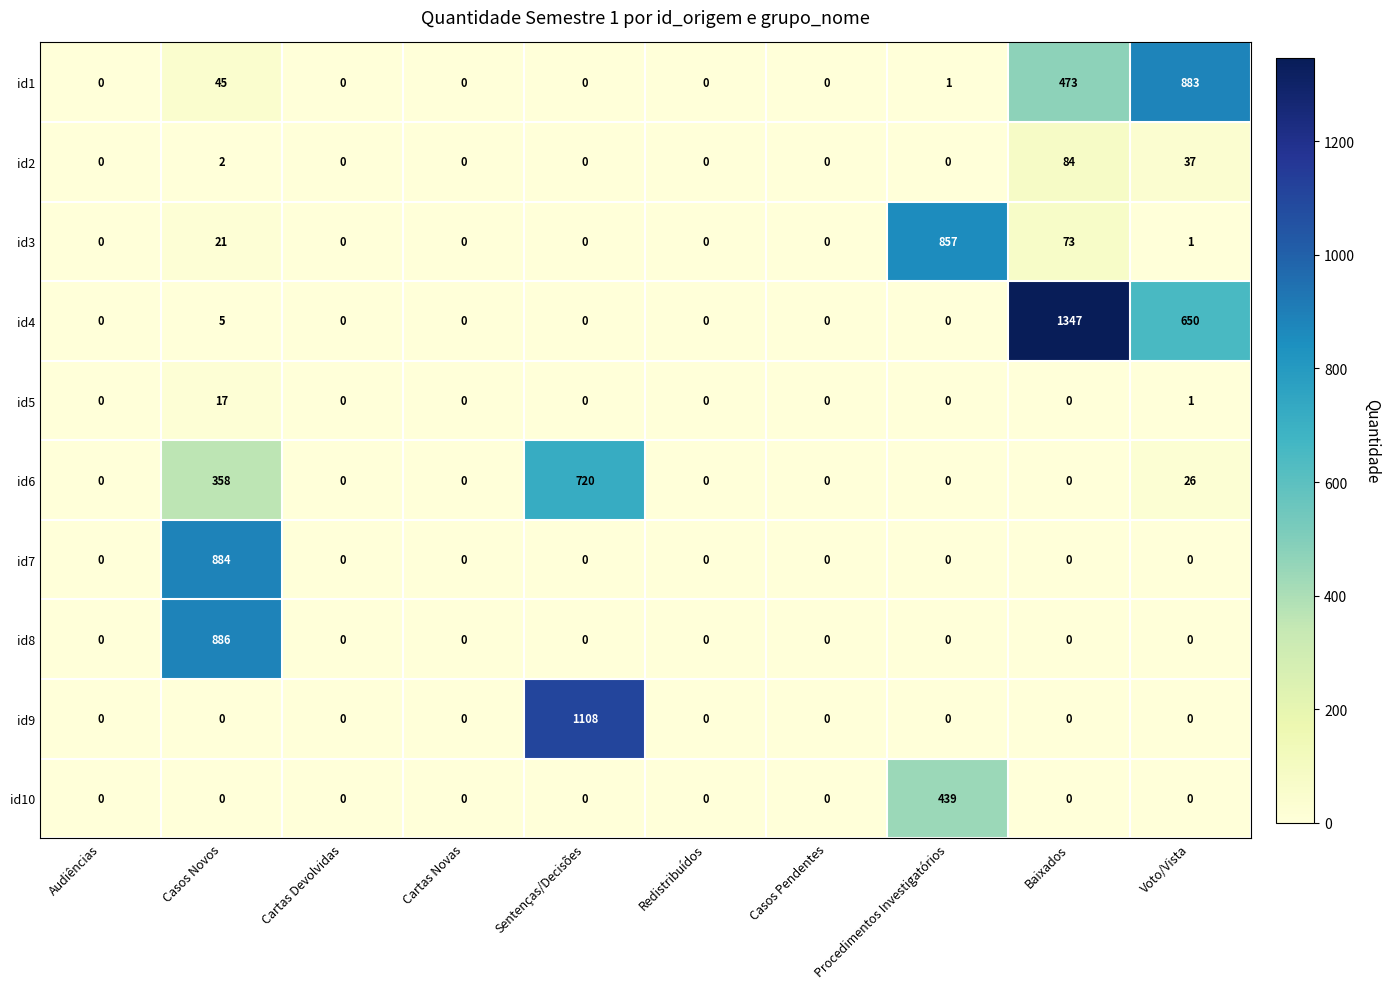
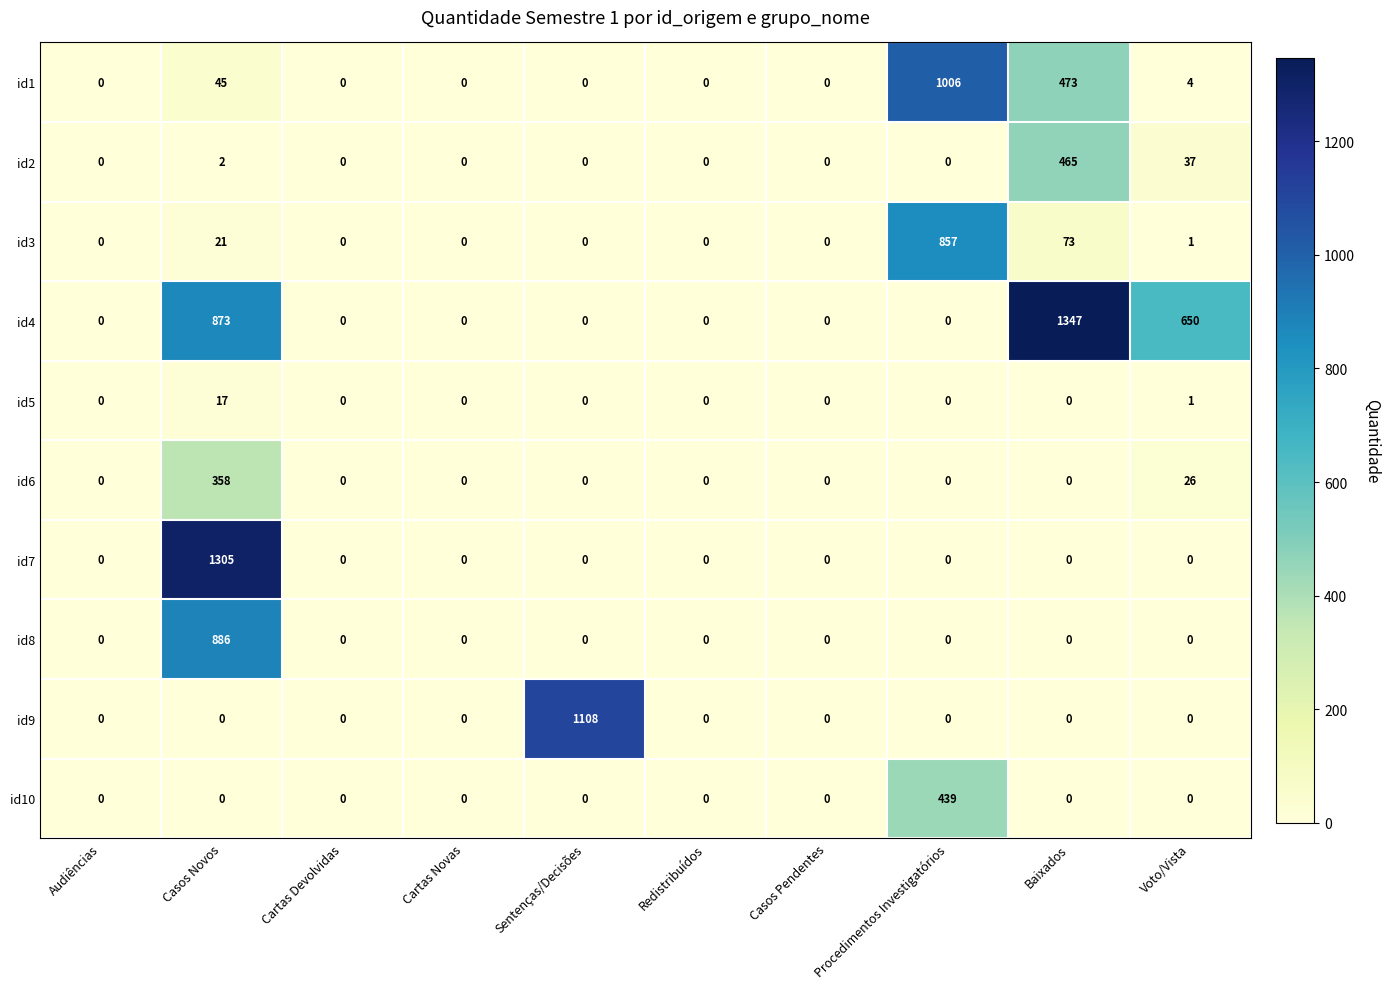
  {
    "id1": {
      "Audiências": 0,
      "Casos Novos": 45,
      "Cartas Devolvidas": 0,
      "Cartas Novas": 0,
      "Sentenças/Decisões": 0,
      "Redistribuídos": 0,
      "Casos Pendentes": 0,
-     "Procedimentos Investigatórios": 1,
+     "Procedimentos Investigatórios": 1006,
      "Baixados": 473,
-     "Voto/Vista": 883
+     "Voto/Vista": 4
    },
    "id2": {
      "Audiências": 0,
      "Casos Novos": 2,
      "Cartas Devolvidas": 0,
      "Cartas Novas": 0,
      "Sentenças/Decisões": 0,
      "Redistribuídos": 0,
      "Casos Pendentes": 0,
      "Procedimentos Investigatórios": 0,
-     "Baixados": 84,
+     "Baixados": 465,
      "Voto/Vista": 37
    },
    "id3": {
      "Audiências": 0,
      "Casos Novos": 21,
      "Cartas Devolvidas": 0,
      "Cartas Novas": 0,
      "Sentenças/Decisões": 0,
      "Redistribuídos": 0,
      "Casos Pendentes": 0,
      "Procedimentos Investigatórios": 857,
      "Baixados": 73,
      "Voto/Vista": 1
    },
    "id4": {
      "Audiências": 0,
-     "Casos Novos": 5,
+     "Casos Novos": 873,
      "Cartas Devolvidas": 0,
      "Cartas Novas": 0,
      "Sentenças/Decisões": 0,
      "Redistribuídos": 0,
      "Casos Pendentes": 0,
      "Procedimentos Investigatórios": 0,
      "Baixados": 1347,
      "Voto/Vista": 650
    },
    "id5": {
      "Audiências": 0,
      "Casos Novos": 17,
      "Cartas Devolvidas": 0,
      "Cartas Novas": 0,
      "Sentenças/Decisões": 0,
      "Redistribuídos": 0,
      "Casos Pendentes": 0,
      "Procedimentos Investigatórios": 0,
      "Baixados": 0,
      "Voto/Vista": 1
    },
    "id6": {
      "Audiências": 0,
      "Casos Novos": 358,
      "Cartas Devolvidas": 0,
      "Cartas Novas": 0,
-     "Sentenças/Decisões": 720,
+     "Sentenças/Decisões": 0,
      "Redistribuídos": 0,
      "Casos Pendentes": 0,
      "Procedimentos Investigatórios": 0,
      "Baixados": 0,
      "Voto/Vista": 26
    },
    "id7": {
      "Audiências": 0,
-     "Casos Novos": 884,
+     "Casos Novos": 1305,
      "Cartas Devolvidas": 0,
      "Cartas Novas": 0,
      "Sentenças/Decisões": 0,
      "Redistribuídos": 0,
      "Casos Pendentes": 0,
      "Procedimentos Investigatórios": 0,
      "Baixados": 0,
      "Voto/Vista": 0
    },
    "id8": {
      "Audiências": 0,
      "Casos Novos": 886,
      "Cartas Devolvidas": 0,
      "Cartas Novas": 0,
      "Sentenças/Decisões": 0,
      "Redistribuídos": 0,
      "Casos Pendentes": 0,
      "Procedimentos Investigatórios": 0,
      "Baixados": 0,
      "Voto/Vista": 0
    },
    "id9": {
      "Audiências": 0,
      "Casos Novos": 0,
      "Cartas Devolvidas": 0,
      "Cartas Novas": 0,
      "Sentenças/Decisões": 1108,
      "Redistribuídos": 0,
      "Casos Pendentes": 0,
      "Procedimentos Investigatórios": 0,
      "Baixados": 0,
      "Voto/Vista": 0
    },
    "id10": {
      "Audiências": 0,
      "Casos Novos": 0,
      "Cartas Devolvidas": 0,
      "Cartas Novas": 0,
      "Sentenças/Decisões": 0,
      "Redistribuídos": 0,
      "Casos Pendentes": 0,
      "Procedimentos Investigatórios": 439,
      "Baixados": 0,
      "Voto/Vista": 0
    }
  }
